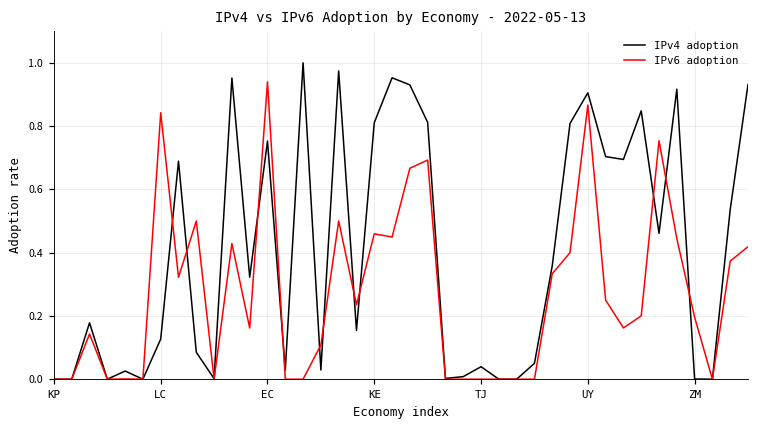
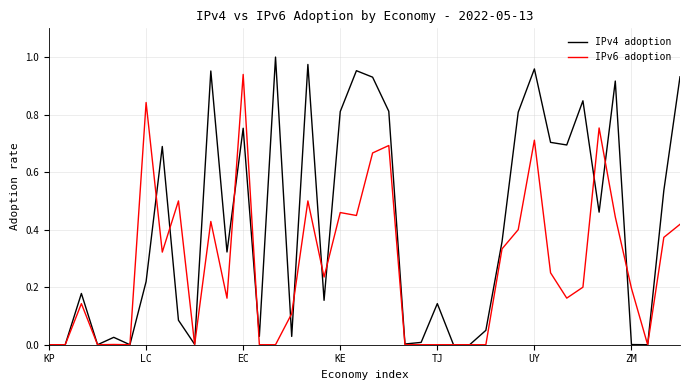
  {
    "IPv4 adoption": {
-     "LC": 0.13,
+     "LC": 0.22,
      "EC": 0.75,
      "KE": 0.81,
-     "TJ": 0.04,
-     "UY": 0.91,
+     "TJ": 0.14,
+     "UY": 0.96,
      "ZM": 0.00
    },
    "IPv6 adoption": {
      "LC": 0.84,
      "EC": 0.94,
      "KE": 0.46,
      "TJ": 0.00,
-     "UY": 0.87,
+     "UY": 0.71,
      "ZM": 0.20
    }
  }
